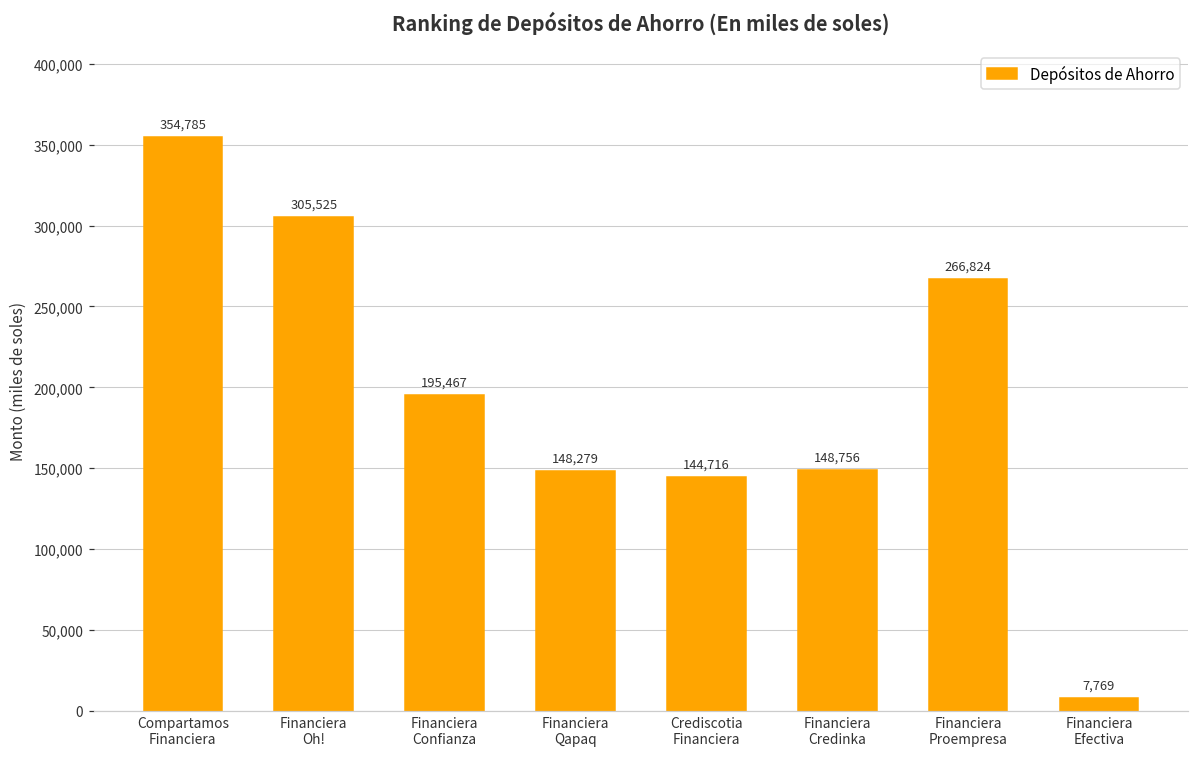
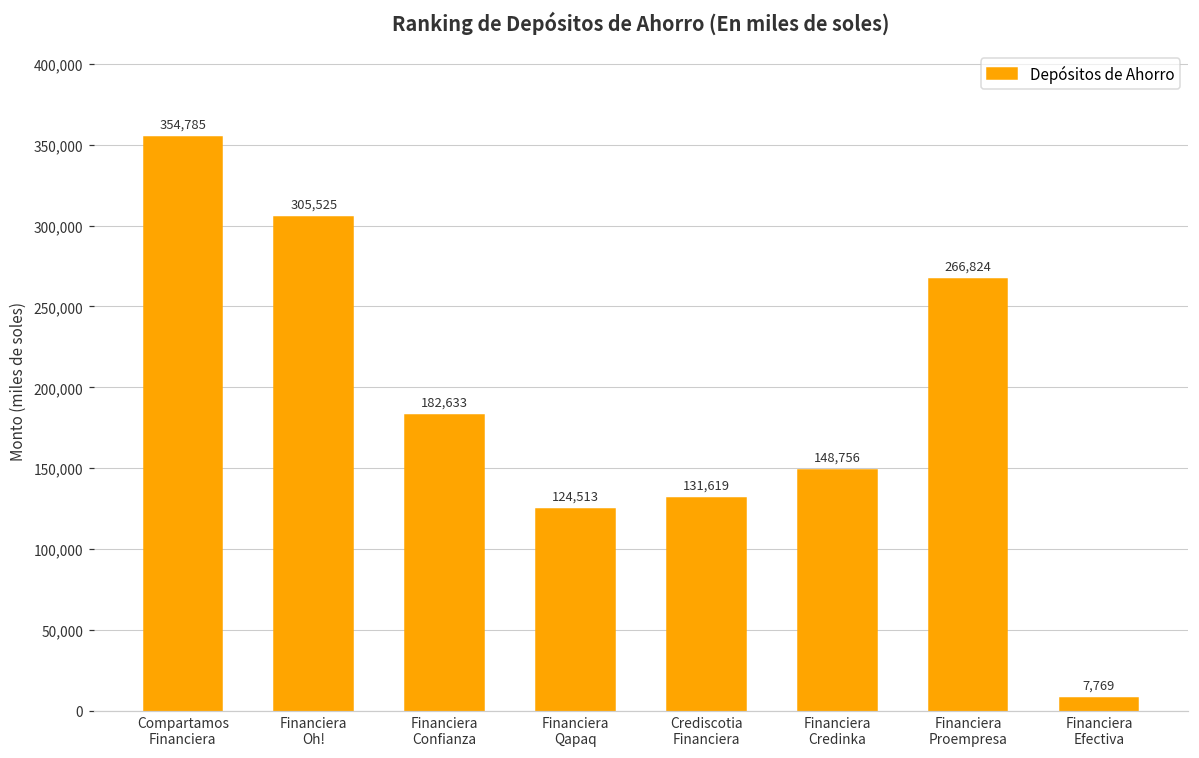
  {
    "Compartamos Financiera": "354,785",
    "Financiera Oh!": "305,525",
-   "Financiera Confianza": "195,467",
-   "Financiera Qapaq": "148,279",
-   "Crediscotia Financiera": "144,716",
+   "Financiera Confianza": "182,633",
+   "Financiera Qapaq": "124,513",
+   "Crediscotia Financiera": "131,619",
    "Financiera Credinka": "148,756",
    "Financiera Proempresa": "266,824",
    "Financiera Efectiva": "7,769"
  }
